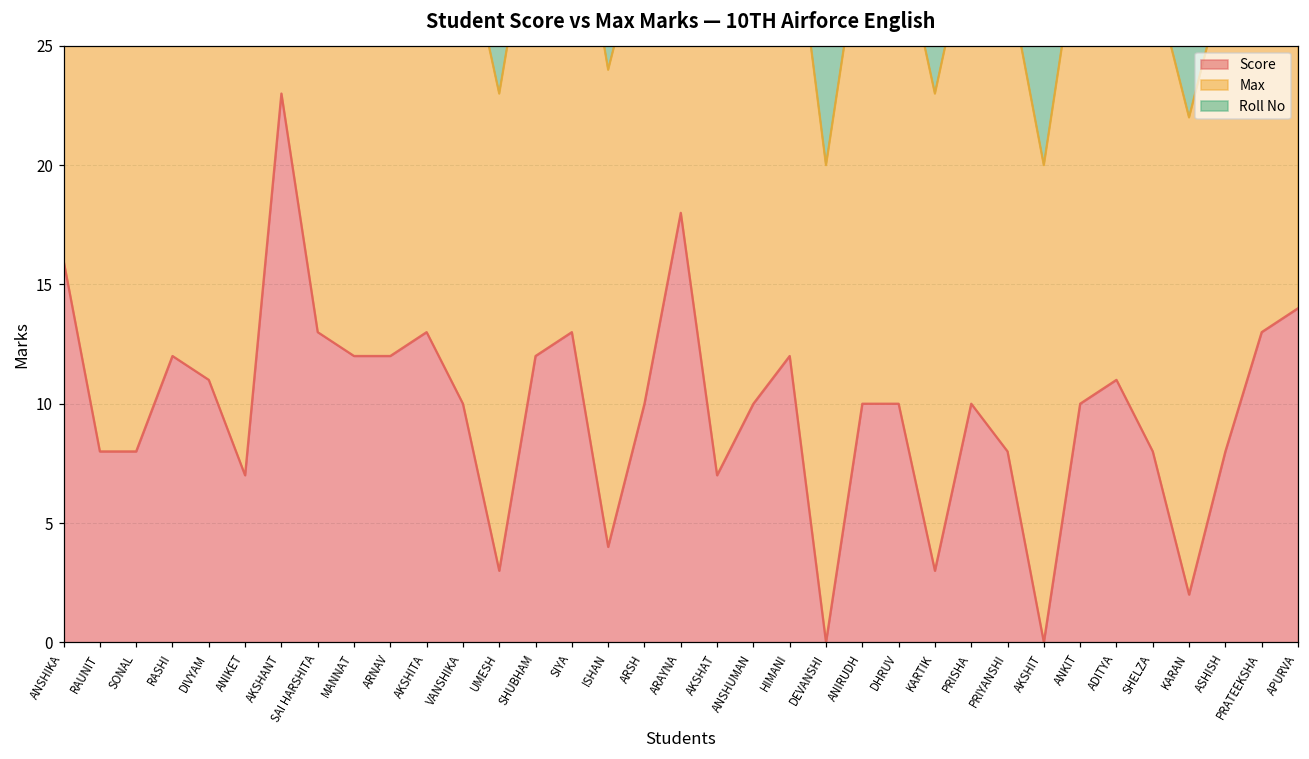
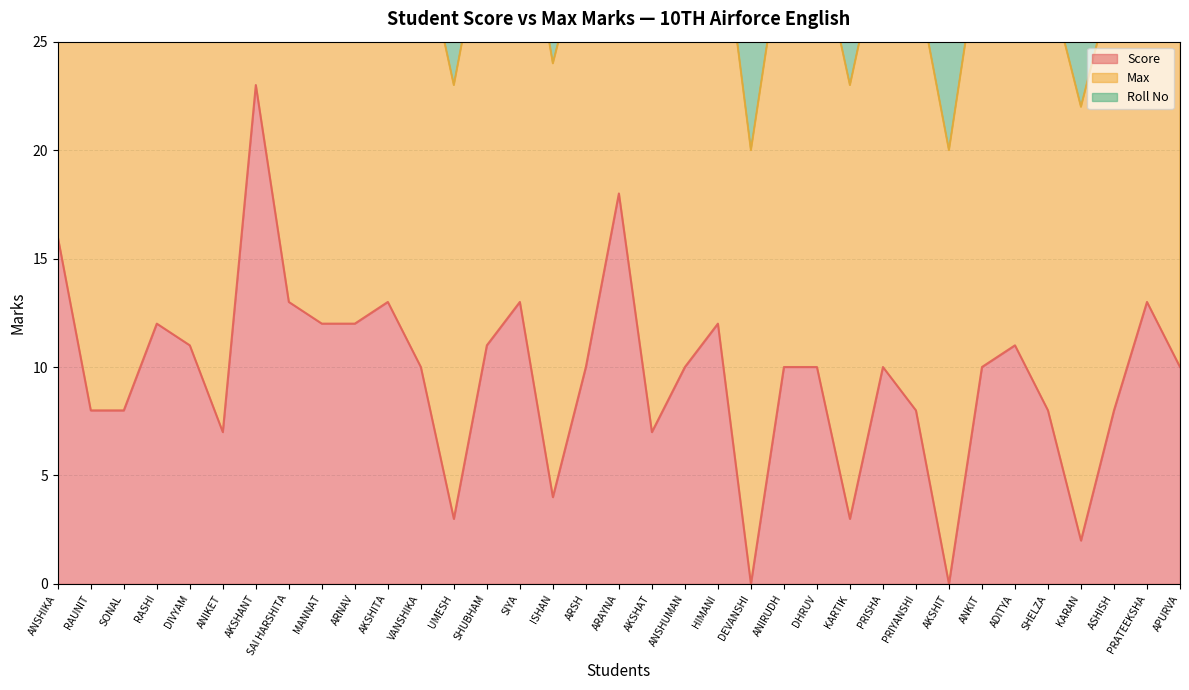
  {
    "Score": {
      "ANSHIKA": 16,
      "RAUNIT": 8,
      "SONAL": 8,
      "RASHI": 12,
      "DIVYAM": 11,
      "ANIKET": 7,
      "AKSHANT": 23,
      "SAI HARSHITA": 13,
      "MANNAT": 12,
      "ARNAV": 12,
      "AKSHITA": 13,
      "VANSHIKA": 10,
      "UMESH": 3,
-     "SHUBHAM": 12,
+     "SHUBHAM": 11,
      "SIYA": 13,
      "ISHAN": 4,
      "ARSH": 10,
      "ARAYNA": 18,
      "AKSHAT": 7,
      "ANSHUMAN": 10,
      "HIMANI": 12,
      "DEVANSHI": 0,
      "ANIRUDH": 10,
      "DHRUV": 10,
      "KARTIK": 3,
      "PRISHA": 10,
      "PRIYANSHI": 8,
      "AKSHIT": 0,
      "ANKIT": 10,
      "ADITYA": 11,
      "SHELZA": 8,
      "KARAN": 2,
      "ASHISH": 8,
      "PRATEEKSHA": 13,
-     "APURVA": 14
+     "APURVA": 10
    },
    "Max": {
      "UMESH": 20,
      "ISHAN": 20,
      "DEVANSHI": 20,
      "KARTIK": 20,
      "AKSHIT": 20,
      "KARAN": 20
    }
  }
